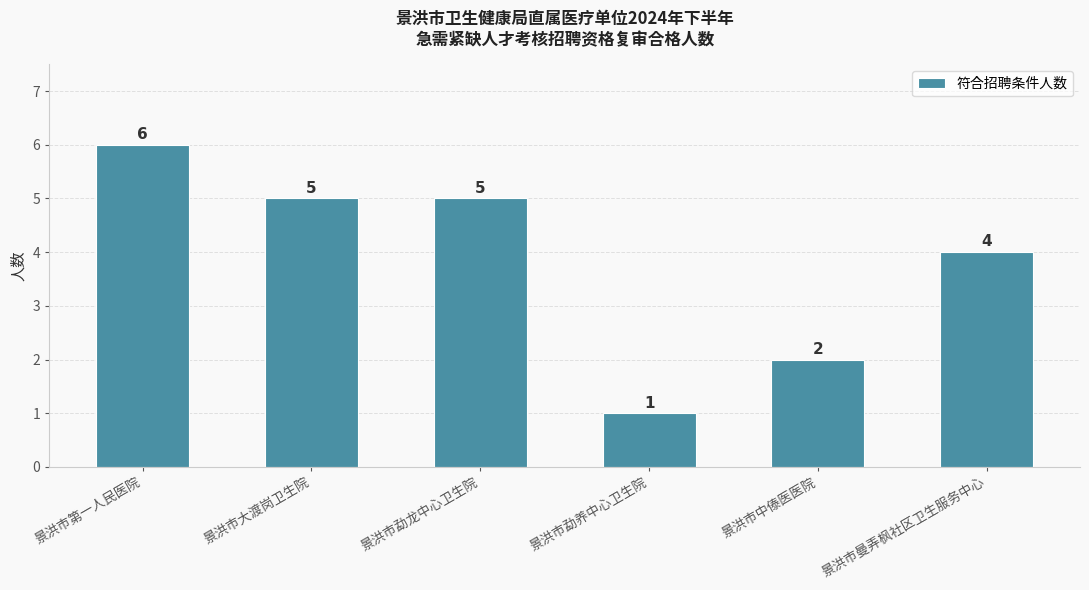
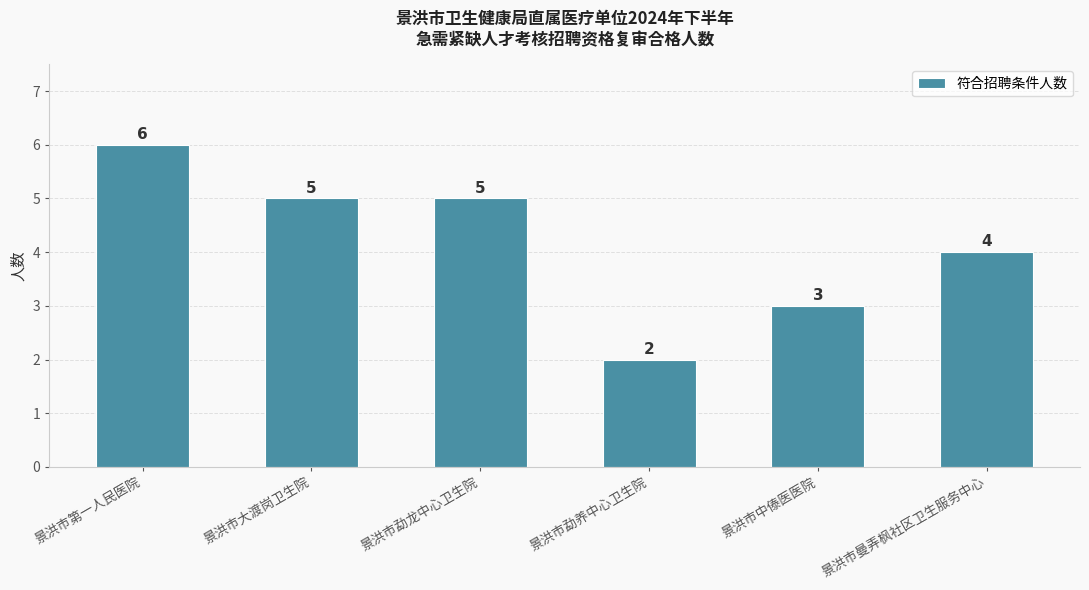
  {
    "景洪市第一人民医院": 6,
    "景洪市大渡岗卫生院": 5,
    "景洪市勐龙中心卫生院": 5,
-   "景洪市勐养中心卫生院": 1,
-   "景洪市中傣医医院": 2,
+   "景洪市勐养中心卫生院": 2,
+   "景洪市中傣医医院": 3,
    "景洪市曼弄枫社区卫生服务中心": 4
  }
